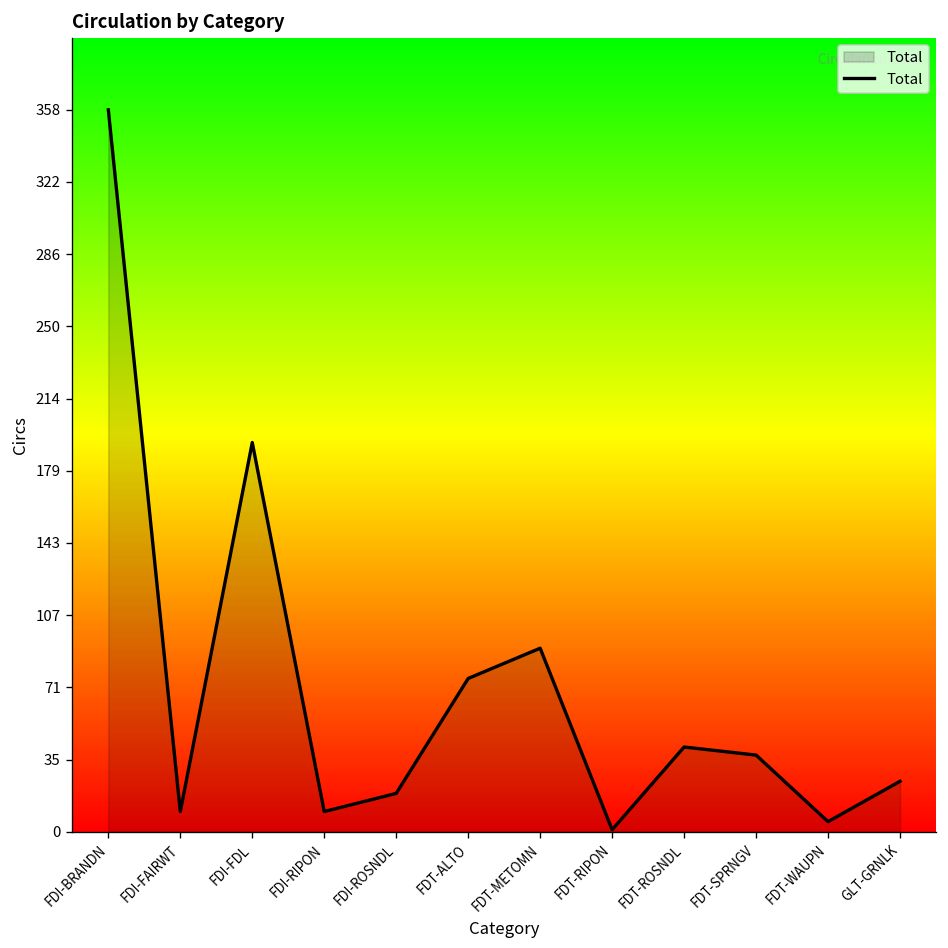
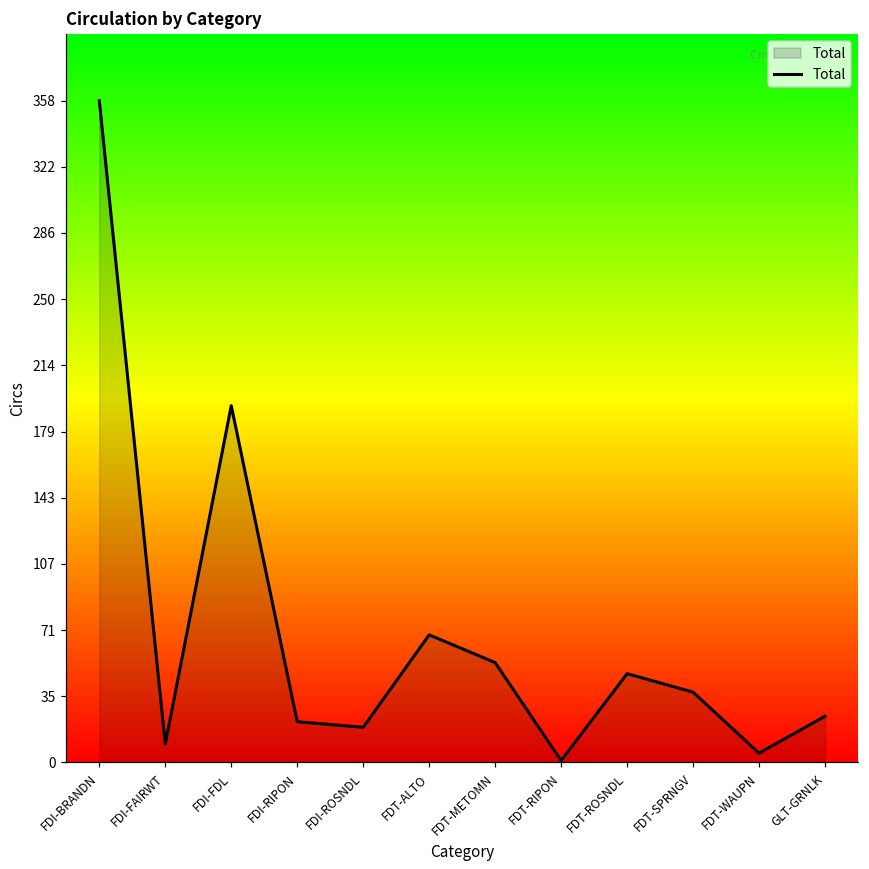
  {
    "FDI-BRANDN": 358,
    "FDI-FAIRWT": 10,
    "FDI-FDL": 193,
-   "FDI-RIPON": 10,
+   "FDI-RIPON": 22,
    "FDI-ROSNDL": 19,
-   "FDT-ALTO": 76,
-   "FDT-METOMN": 91,
+   "FDT-ALTO": 69,
+   "FDT-METOMN": 54,
    "FDT-RIPON": 1,
-   "FDT-ROSNDL": 42,
+   "FDT-ROSNDL": 48,
    "FDT-SPRNGV": 38,
    "FDT-WAUPN": 5,
    "GLT-GRNLK": 25
  }
